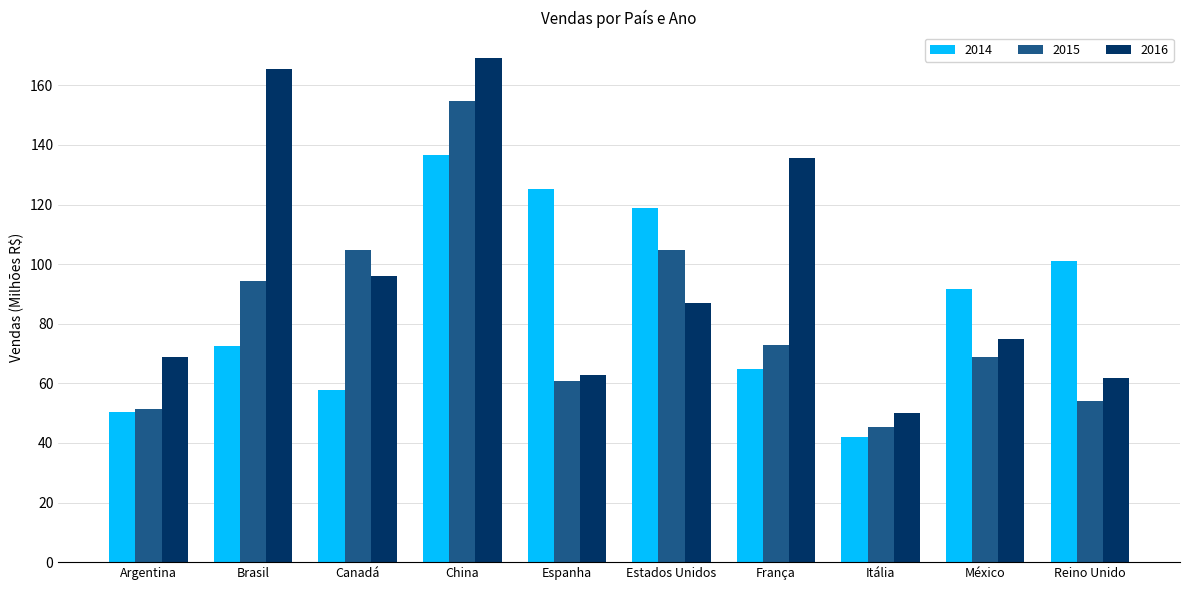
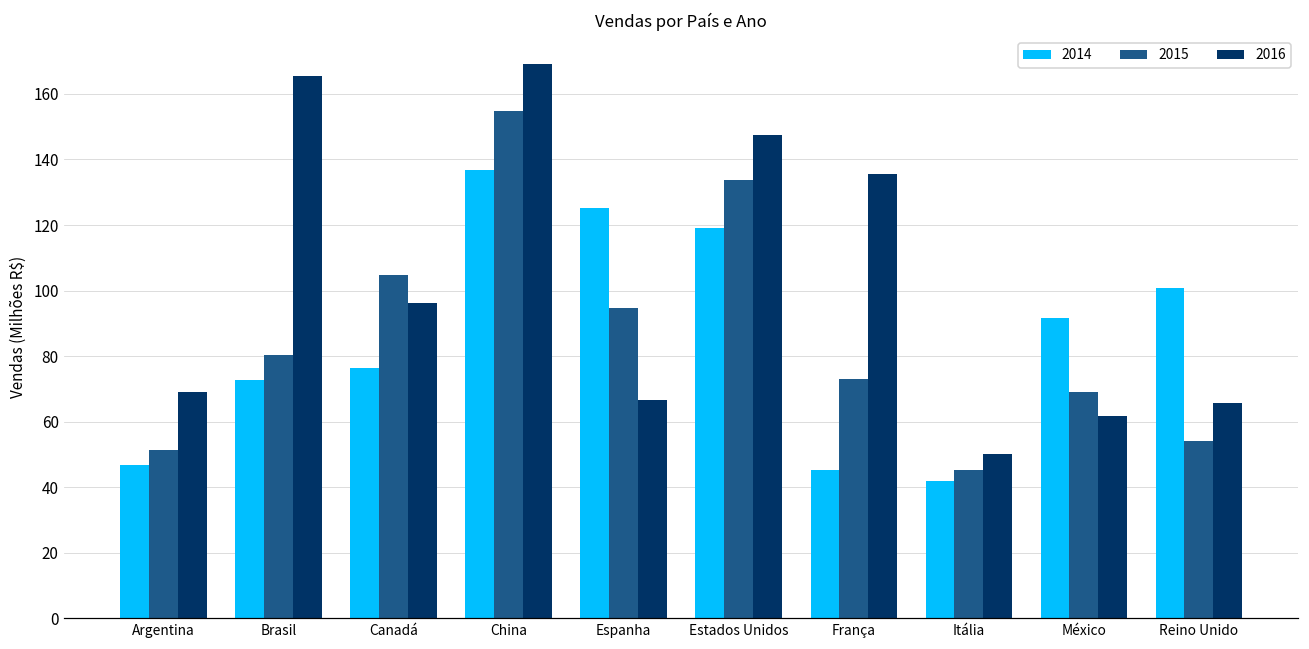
  {
    "2014": {
-     "Argentina": 51,
+     "Argentina": 47,
      "Brasil": 73,
-     "Canadá": 58,
+     "Canadá": 76,
      "China": 137,
      "Espanha": 125,
      "Estados Unidos": 119,
-     "França": 65,
+     "França": 45,
      "Itália": 42,
      "México": 92,
      "Reino Unido": 101
    },
    "2015": {
      "Argentina": 51,
-     "Brasil": 94,
+     "Brasil": 80,
      "Canadá": 105,
      "China": 155,
-     "Espanha": 61,
-     "Estados Unidos": 105,
+     "Espanha": 95,
+     "Estados Unidos": 134,
      "França": 73,
      "Itália": 45,
      "México": 69,
      "Reino Unido": 54
    },
    "2016": {
      "Argentina": 69,
      "Brasil": 165,
      "Canadá": 96,
      "China": 169,
-     "Espanha": 63,
-     "Estados Unidos": 87,
+     "Espanha": 67,
+     "Estados Unidos": 148,
      "França": 136,
      "Itália": 50,
-     "México": 75,
-     "Reino Unido": 62
+     "México": 62,
+     "Reino Unido": 66
    }
  }
